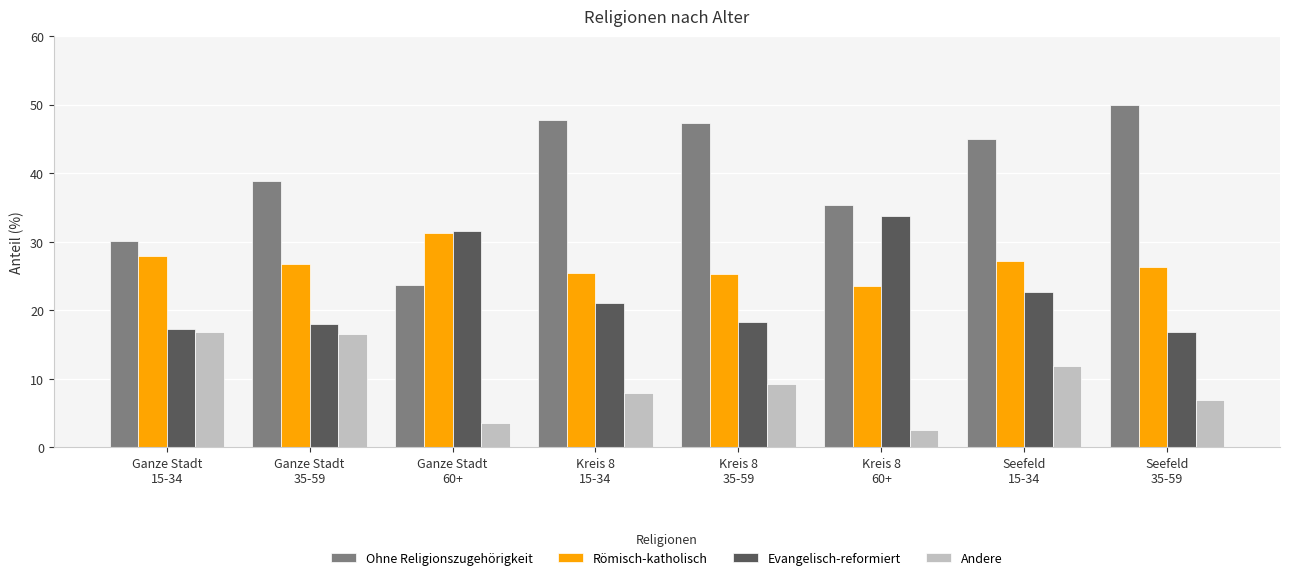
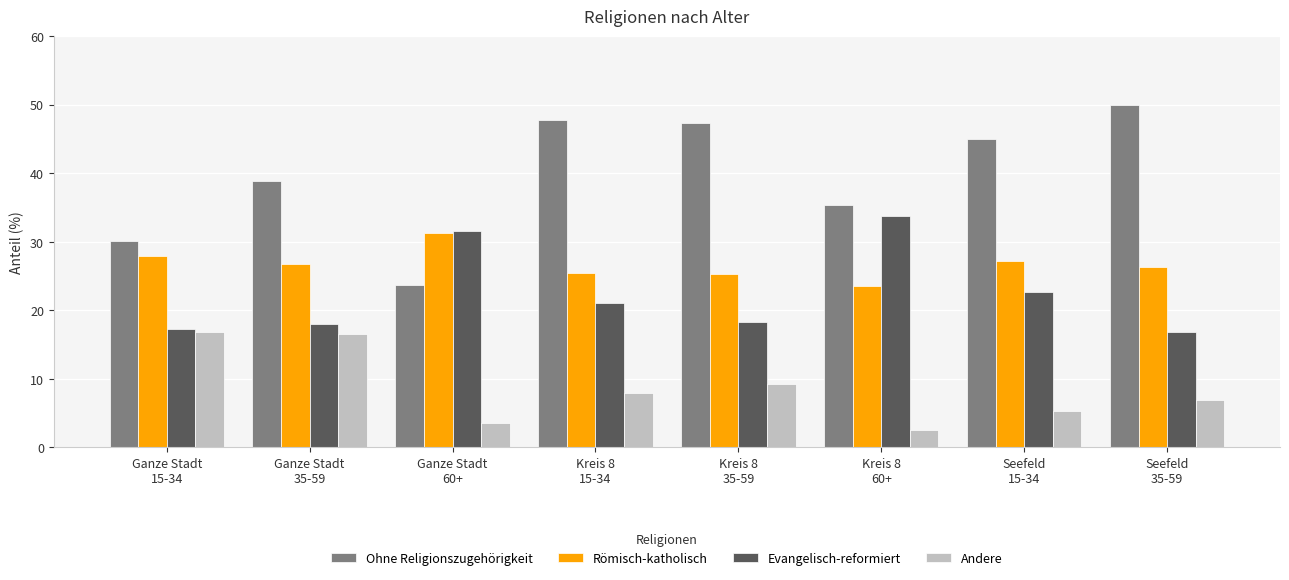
  {
    "Ohne Religionszugehörigkeit": {
      "Ganze Stadt 15-34": 30,
      "Ganze Stadt 35-59": 39,
      "Ganze Stadt 60+": 24,
      "Kreis 8 15-34": 48,
      "Kreis 8 35-59": 47,
      "Kreis 8 60+": 35,
      "Seefeld 15-34": 45,
      "Seefeld 35-59": 50
    },
    "Römisch-katholisch": {
      "Ganze Stadt 15-34": 28,
      "Ganze Stadt 35-59": 27,
      "Ganze Stadt 60+": 31,
      "Kreis 8 15-34": 25,
      "Kreis 8 35-59": 25,
      "Kreis 8 60+": 24,
      "Seefeld 15-34": 27,
      "Seefeld 35-59": 26
    },
    "Evangelisch-reformiert": {
      "Ganze Stadt 15-34": 17,
      "Ganze Stadt 35-59": 18,
      "Ganze Stadt 60+": 32,
      "Kreis 8 15-34": 21,
      "Kreis 8 35-59": 18,
      "Kreis 8 60+": 34,
      "Seefeld 15-34": 23,
      "Seefeld 35-59": 17
    },
    "Andere": {
      "Ganze Stadt 15-34": 17,
      "Ganze Stadt 35-59": 17,
      "Ganze Stadt 60+": 4,
      "Kreis 8 15-34": 8,
      "Kreis 8 35-59": 9,
      "Kreis 8 60+": 3,
-     "Seefeld 15-34": 12,
+     "Seefeld 15-34": 5,
      "Seefeld 35-59": 7
    }
  }
